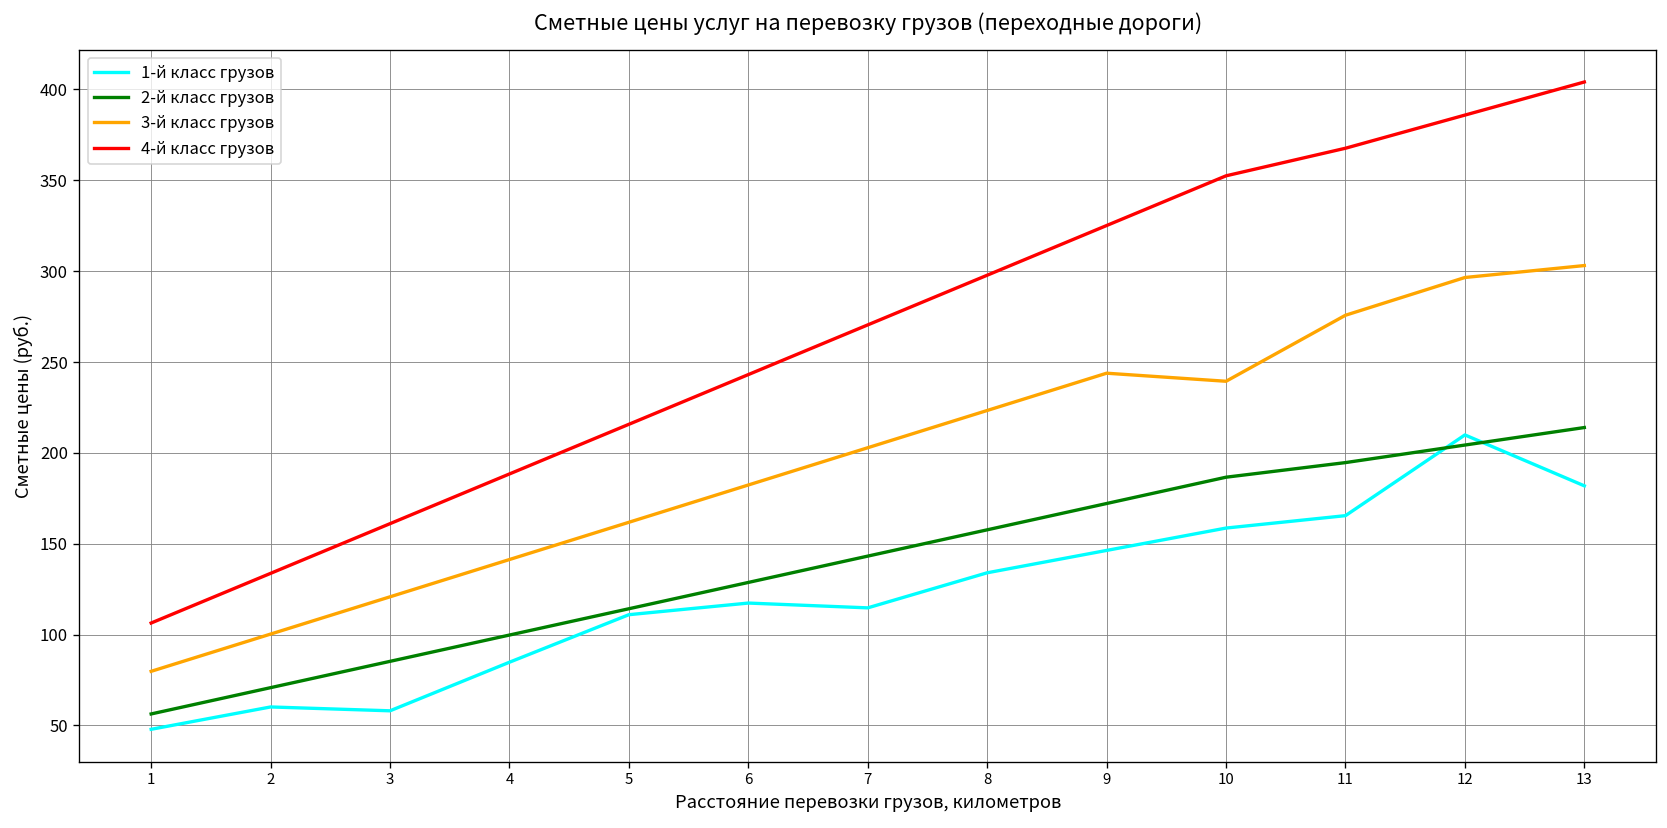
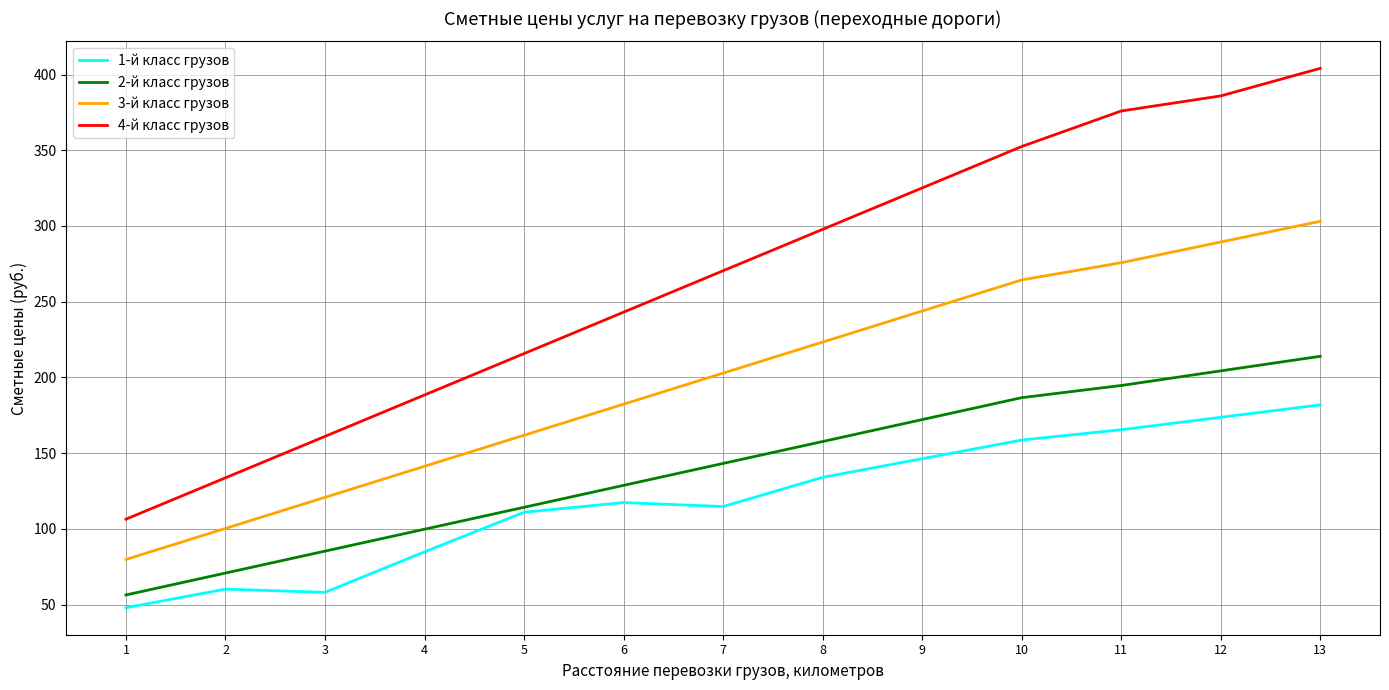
  {
    "1-й класс грузов": {
      "1": 48,
      "2": 60,
      "3": 58,
      "4": 85,
      "5": 111,
      "6": 117,
      "7": 115,
      "8": 134,
      "9": 146,
      "10": 159,
      "11": 165,
-     "12": 210,
+     "12": 174,
      "13": 182
    },
    "2-й класс грузов": {
      "1": 56,
      "2": 71,
      "3": 85,
      "4": 100,
      "5": 114,
      "6": 129,
      "7": 143,
      "8": 158,
      "9": 172,
      "10": 187,
      "11": 195,
      "12": 204,
      "13": 214
    },
    "3-й класс грузов": {
      "1": 80,
      "2": 100,
      "3": 121,
      "4": 141,
      "5": 162,
      "6": 182,
      "7": 203,
      "8": 223,
      "9": 244,
-     "10": 239,
+     "10": 264,
      "11": 276,
-     "12": 297,
+     "12": 289,
      "13": 303
    },
    "4-й класс грузов": {
      "1": 106,
      "2": 134,
      "3": 161,
      "4": 188,
      "5": 216,
      "6": 243,
      "7": 270,
      "8": 298,
      "9": 325,
      "10": 352,
-     "11": 368,
+     "11": 376,
      "12": 386,
      "13": 404
    }
  }
